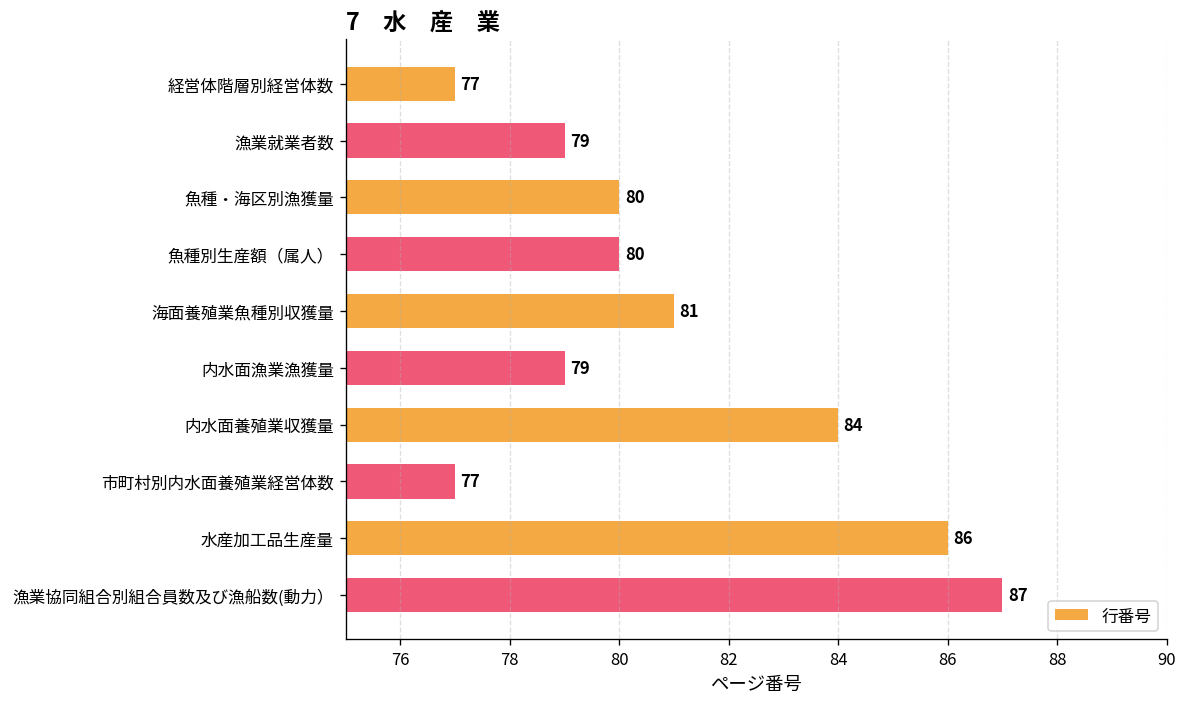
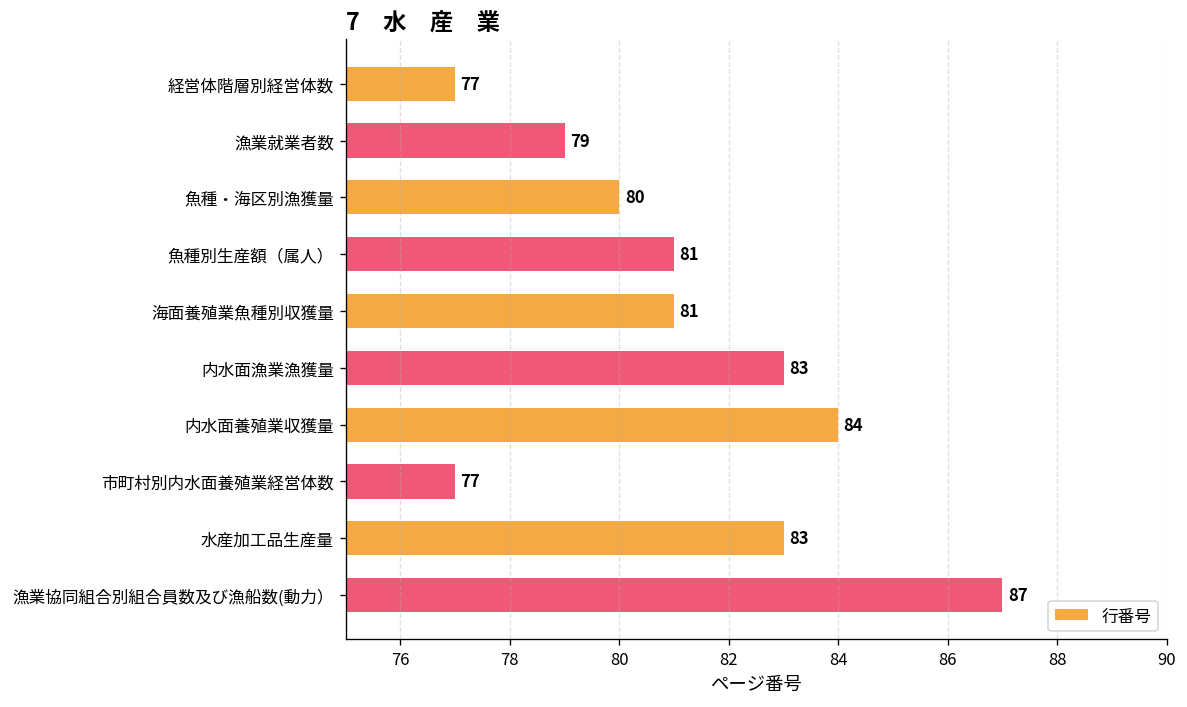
  {
    "経営体階層別経営体数": 77,
    "漁業就業者数": 79,
    "魚種・海区別漁獲量": 80,
-   "魚種別生産額（属人）": 80,
+   "魚種別生産額（属人）": 81,
    "海面養殖業魚種別収獲量": 81,
-   "内水面漁業漁獲量": 79,
+   "内水面漁業漁獲量": 83,
    "内水面養殖業収獲量": 84,
    "市町村別内水面養殖業経営体数": 77,
-   "水産加工品生産量": 86,
+   "水産加工品生産量": 83,
    "漁業協同組合別組合員数及び漁船数(動力）": 87
  }
